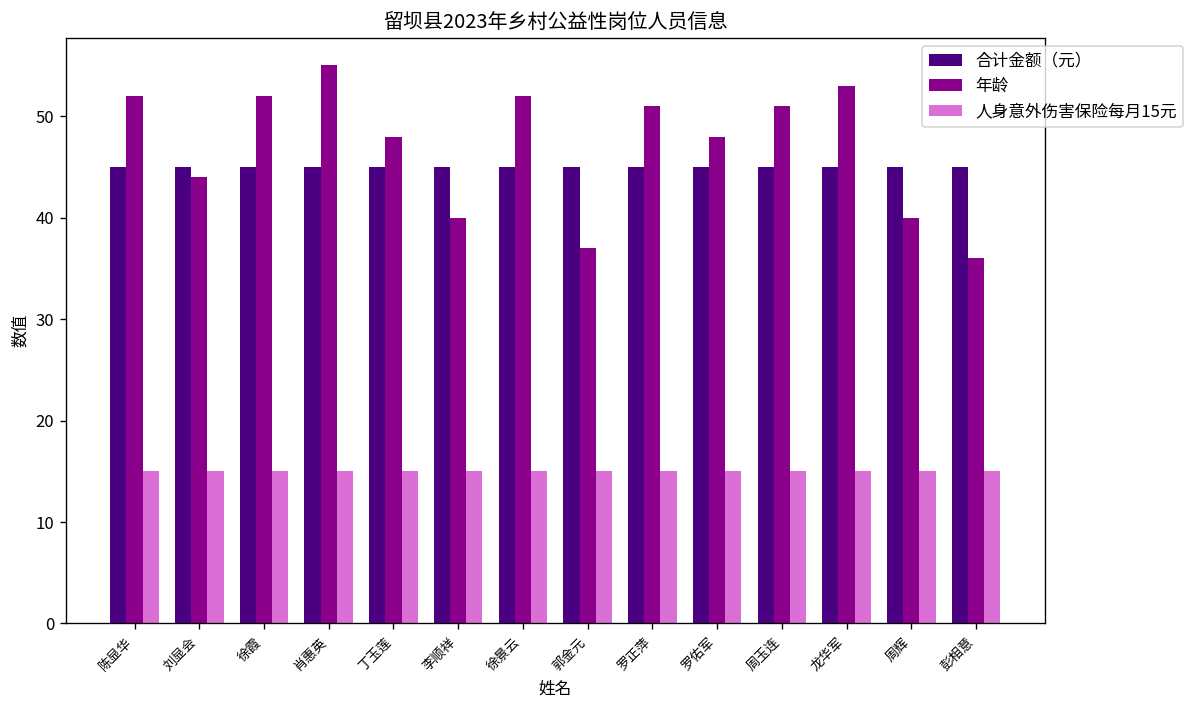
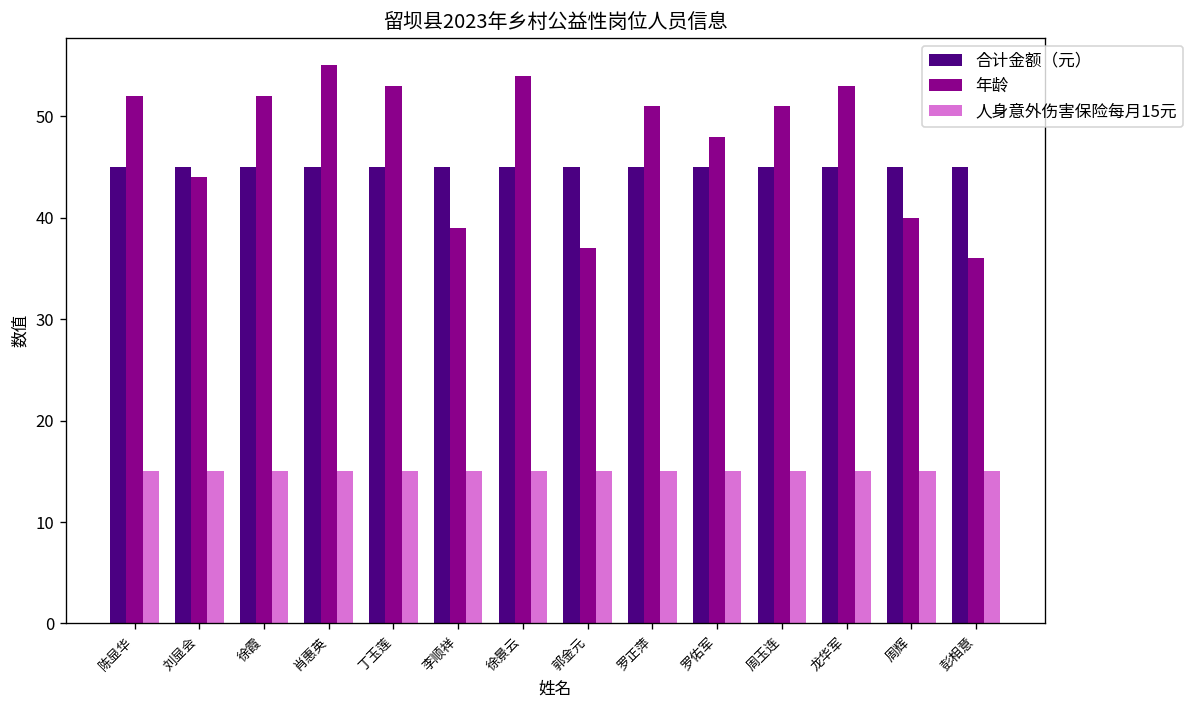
  {
    "合计金额（元）": {
      "陈显华": 45,
      "刘显会": 45,
      "徐霞": 45,
      "肖惠英": 45,
      "丁玉莲": 45,
      "李顺祥": 45,
      "徐景云": 45,
      "郭金元": 45,
      "罗正萍": 45,
      "罗佑军": 45,
      "周玉连": 45,
      "龙华军": 45,
      "周辉": 45,
      "彭相意": 45
    },
    "年龄": {
      "陈显华": 52,
      "刘显会": 44,
      "徐霞": 52,
      "肖惠英": 55,
-     "丁玉莲": 48,
-     "李顺祥": 40,
-     "徐景云": 52,
+     "丁玉莲": 53,
+     "李顺祥": 39,
+     "徐景云": 54,
      "郭金元": 37,
      "罗正萍": 51,
      "罗佑军": 48,
      "周玉连": 51,
      "龙华军": 53,
      "周辉": 40,
      "彭相意": 36
    },
    "人身意外伤害保险每月15元": {
      "陈显华": 15,
      "刘显会": 15,
      "徐霞": 15,
      "肖惠英": 15,
      "丁玉莲": 15,
      "李顺祥": 15,
      "徐景云": 15,
      "郭金元": 15,
      "罗正萍": 15,
      "罗佑军": 15,
      "周玉连": 15,
      "龙华军": 15,
      "周辉": 15,
      "彭相意": 15
    }
  }
